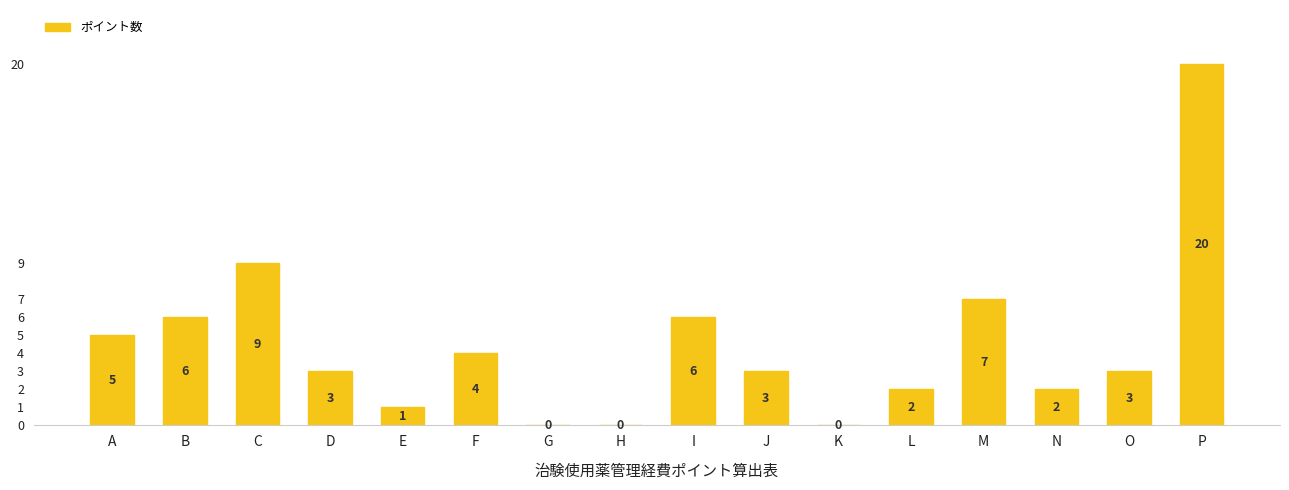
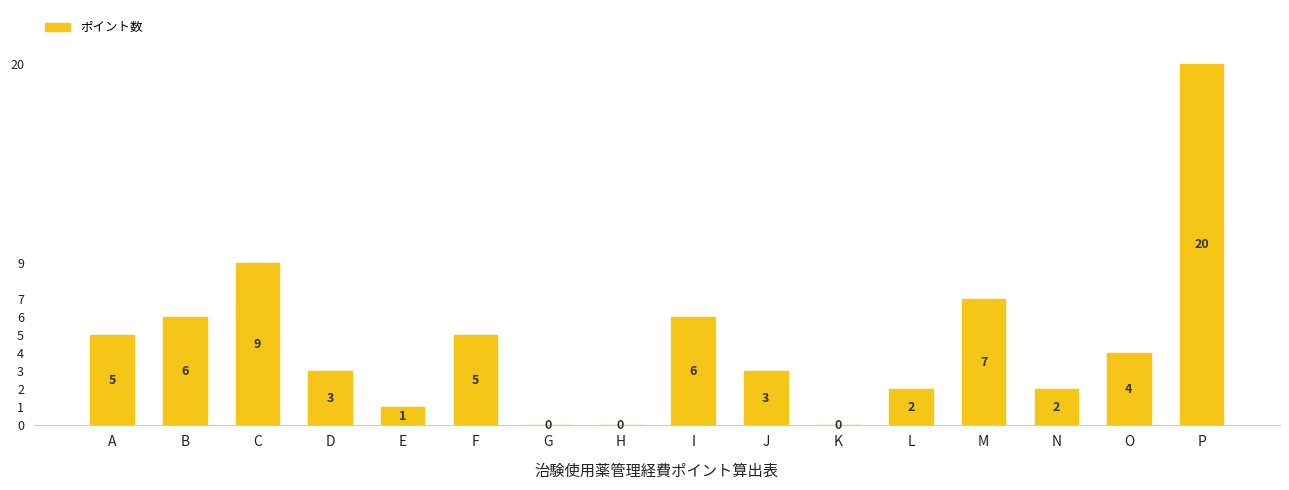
  {
    "A": 5,
    "B": 6,
    "C": 9,
    "D": 3,
    "E": 1,
-   "F": 4,
+   "F": 5,
    "G": 0,
    "H": 0,
    "I": 6,
    "J": 3,
    "K": 0,
    "L": 2,
    "M": 7,
    "N": 2,
-   "O": 3,
+   "O": 4,
    "P": 20
  }
